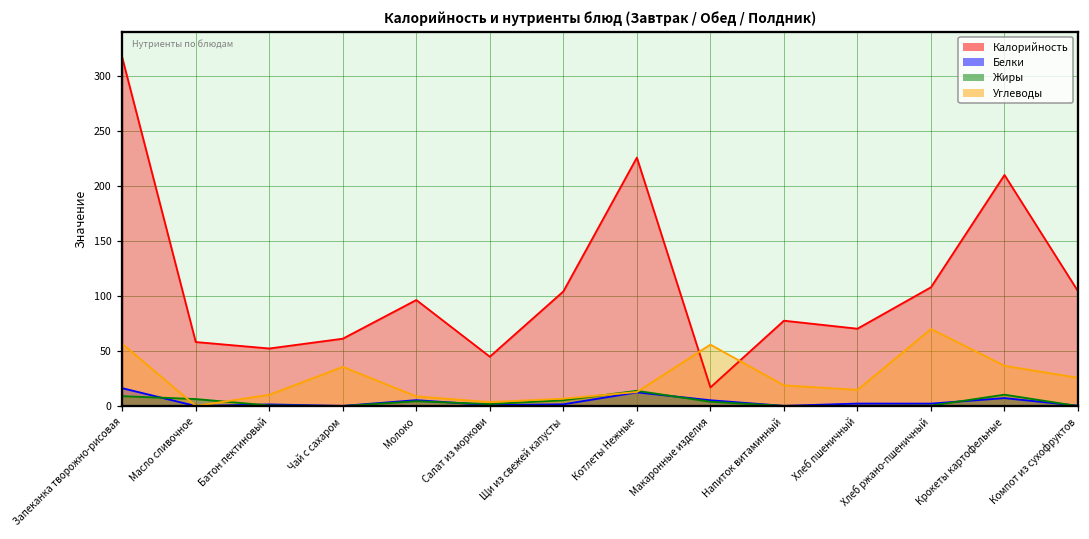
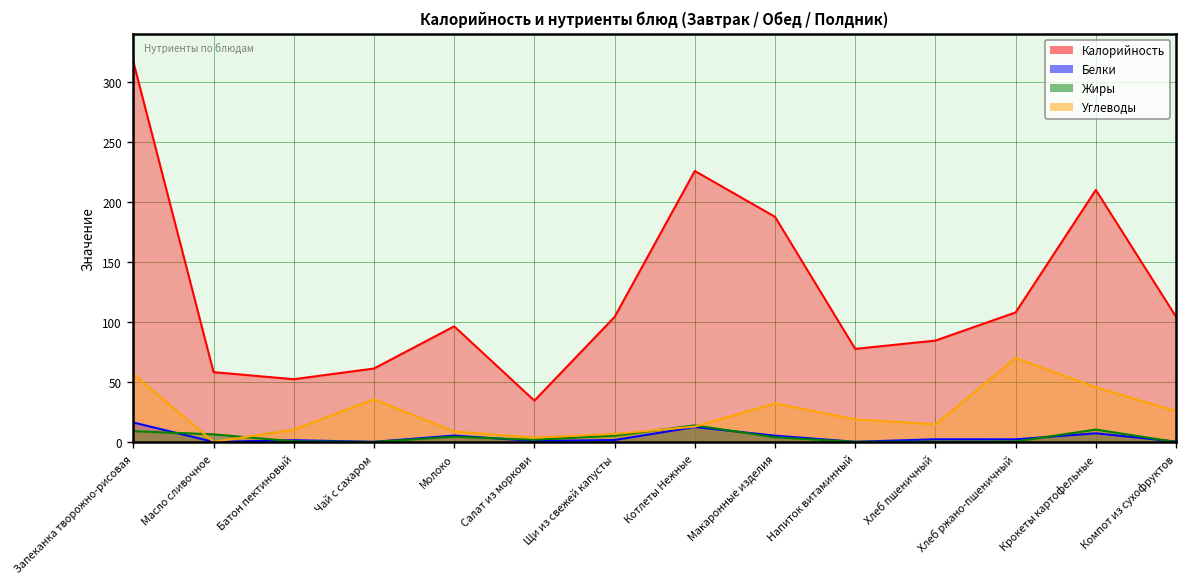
  {
    "Калорийность": {
      "Запеканка творожно-рисовая": 317,
      "Масло сливочное": 58,
      "Батон пектиновый": 52,
      "Чай с сахаром": 61,
      "Молоко": 96,
-     "Салат из моркови": 45,
+     "Салат из моркови": 34,
      "Щи из свежей капусты": 104,
      "Котлеты Нежные": 226,
-     "Макаронные изделия": 17,
+     "Макаронные изделия": 188,
      "Напиток витаминный": 78,
-     "Хлеб пшеничный": 70,
+     "Хлеб пшеничный": 85,
      "Хлеб ржано-пшеничный": 108,
      "Крокеты картофельные": 210,
      "Компот из сухофруктов": 104
    },
    "Белки": {
      "Запеканка творожно-рисовая": 16,
      "Щи из свежей капусты": 2,
      "Крокеты картофельные": 7
    },
    "Жиры": {
      "Запеканка творожно-рисовая": 9,
      "Масло сливочное": 6,
      "Крокеты картофельные": 10
    },
    "Углеводы": {
      "Запеканка творожно-рисовая": 57,
      "Батон пектиновый": 10,
      "Чай с сахаром": 36,
      "Молоко": 9,
-     "Макаронные изделия": 56,
+     "Макаронные изделия": 32,
      "Напиток витаминный": 19,
      "Хлеб пшеничный": 15,
      "Хлеб ржано-пшеничный": 70,
-     "Крокеты картофельные": 37,
+     "Крокеты картофельные": 46,
      "Компот из сухофруктов": 26
    }
  }
